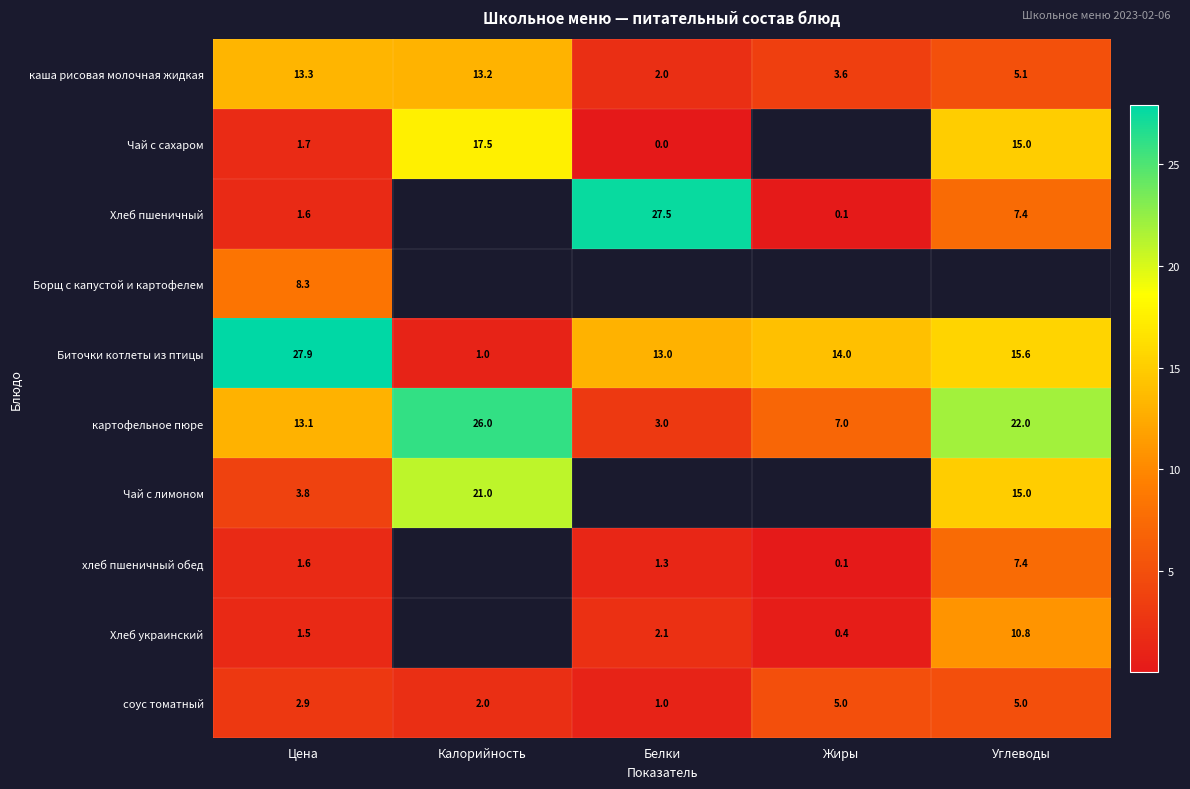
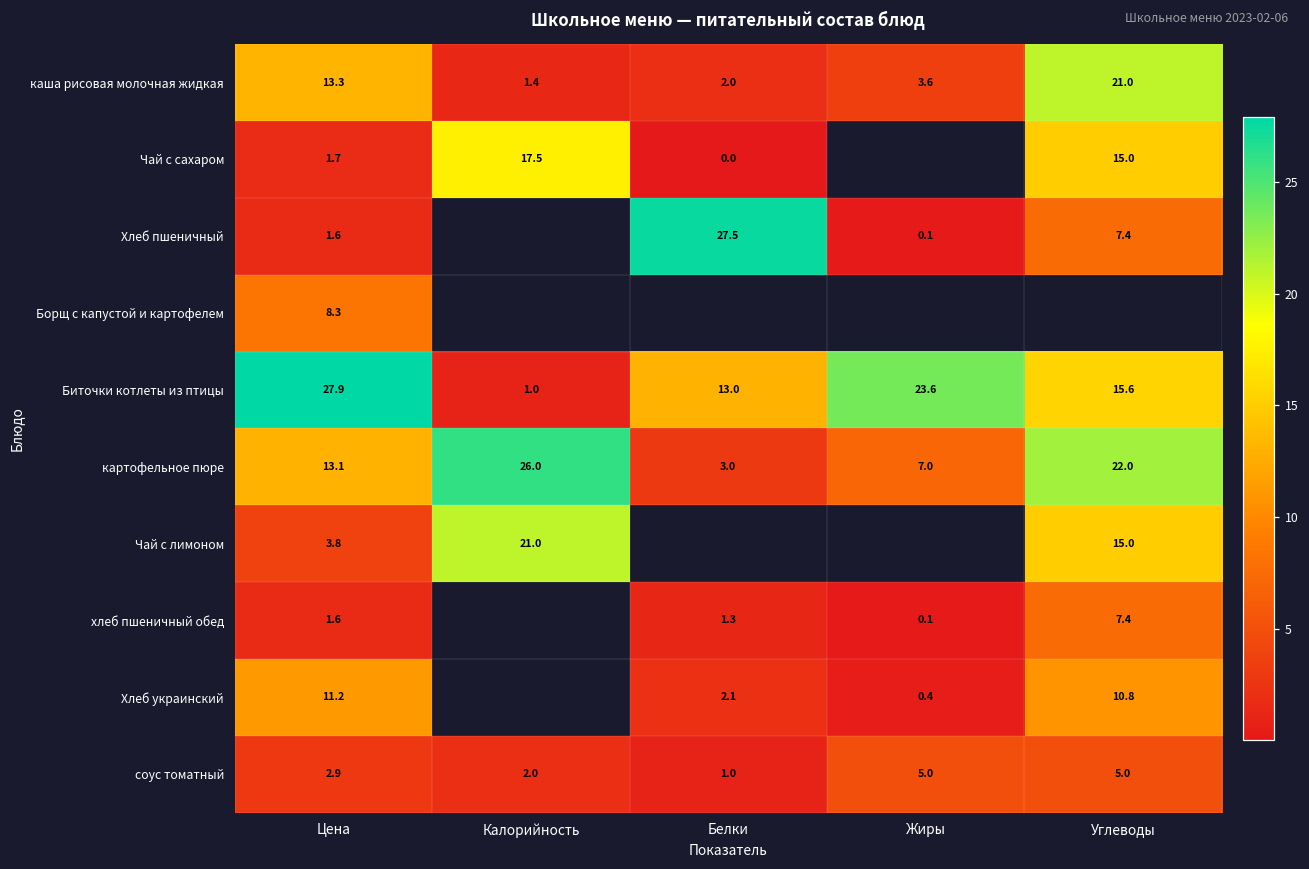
  {
    "каша рисовая молочная жидкая": {
      "Цена": 13.3,
-     "Калорийность": 13.2,
+     "Калорийность": 1.4,
      "Белки": 2.0,
      "Жиры": 3.6,
-     "Углеводы": 5.1
+     "Углеводы": 21.0
    },
    "Чай с сахаром": {
      "Цена": 1.7,
      "Калорийность": 17.5,
      "Белки": 0.0,
      "Углеводы": 15.0
    },
    "Хлеб пшеничный": {
      "Цена": 1.6,
      "Белки": 27.5,
      "Жиры": 0.1,
      "Углеводы": 7.4
    },
    "Борщ с капустой и картофелем": {
      "Цена": 8.3
    },
    "Биточки котлеты из птицы": {
      "Цена": 27.9,
      "Калорийность": 1.0,
      "Белки": 13.0,
-     "Жиры": 14.0,
+     "Жиры": 23.6,
      "Углеводы": 15.6
    },
    "картофельное пюре": {
      "Цена": 13.1,
      "Калорийность": 26.0,
      "Белки": 3.0,
      "Жиры": 7.0,
      "Углеводы": 22.0
    },
    "Чай с лимоном": {
      "Цена": 3.8,
      "Калорийность": 21.0,
      "Углеводы": 15.0
    },
    "хлеб пшеничный обед": {
      "Цена": 1.6,
      "Белки": 1.3,
      "Жиры": 0.1,
      "Углеводы": 7.4
    },
    "Хлеб украинский": {
-     "Цена": 1.5,
+     "Цена": 11.2,
      "Белки": 2.1,
      "Жиры": 0.4,
      "Углеводы": 10.8
    },
    "соус томатный": {
      "Цена": 2.9,
      "Калорийность": 2.0,
      "Белки": 1.0,
      "Жиры": 5.0,
      "Углеводы": 5.0
    }
  }
